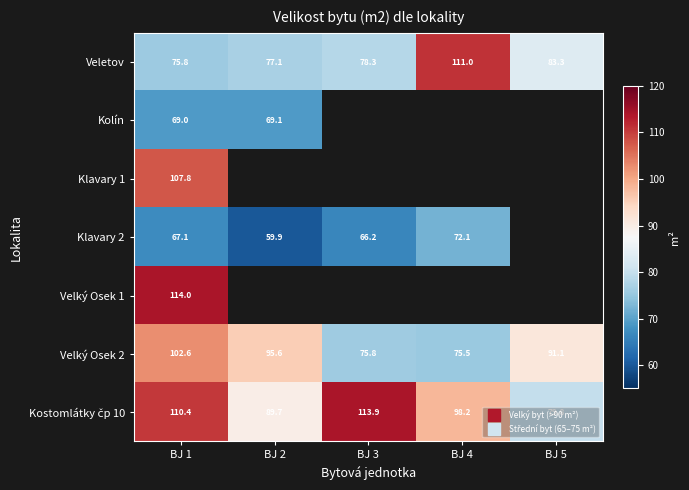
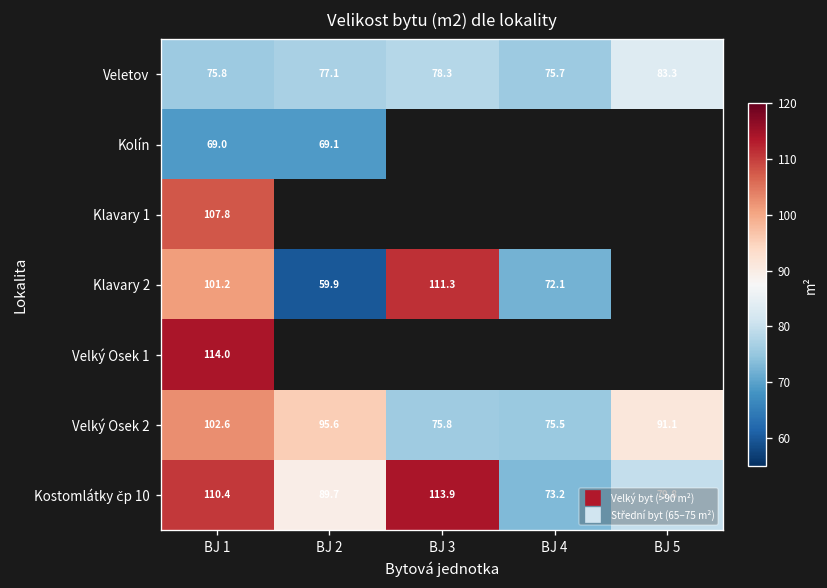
  {
    "Veletov": {
      "BJ 1": 75.8,
      "BJ 2": 77.1,
      "BJ 3": 78.3,
-     "BJ 4": 111.0
+     "BJ 4": 75.7
    },
    "Kolín": {
      "BJ 1": 69.0,
      "BJ 2": 69.1
    },
    "Klavary 1": {
      "BJ 1": 107.8
    },
    "Klavary 2": {
-     "BJ 1": 67.1,
+     "BJ 1": 101.2,
      "BJ 2": 59.9,
-     "BJ 3": 66.2,
+     "BJ 3": 111.3,
      "BJ 4": 72.1
    },
    "Velký Osek 1": {
      "BJ 1": 114.0
    },
    "Velký Osek 2": {
      "BJ 1": 102.6,
      "BJ 2": 95.6,
      "BJ 3": 75.8,
      "BJ 4": 75.5
    },
    "Kostomlátky čp 10": {
      "BJ 1": 110.4,
      "BJ 3": 113.9,
-     "BJ 4": 98.2
+     "BJ 4": 73.2
    }
  }
